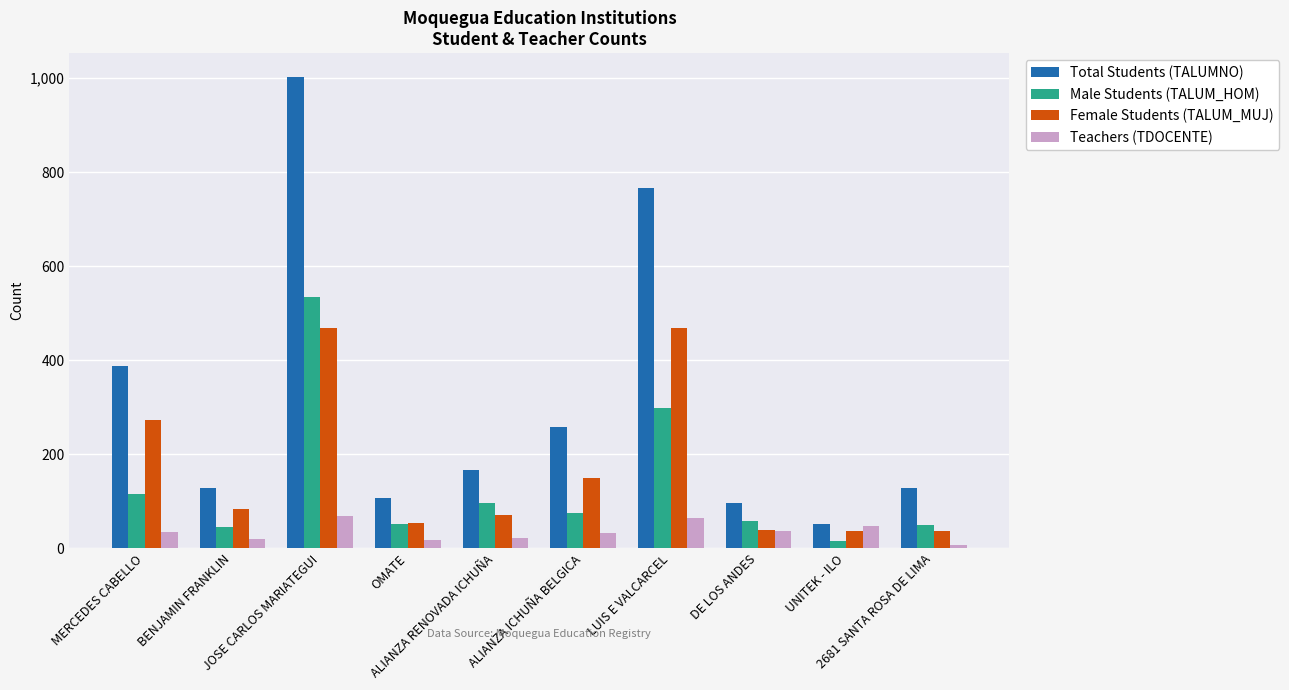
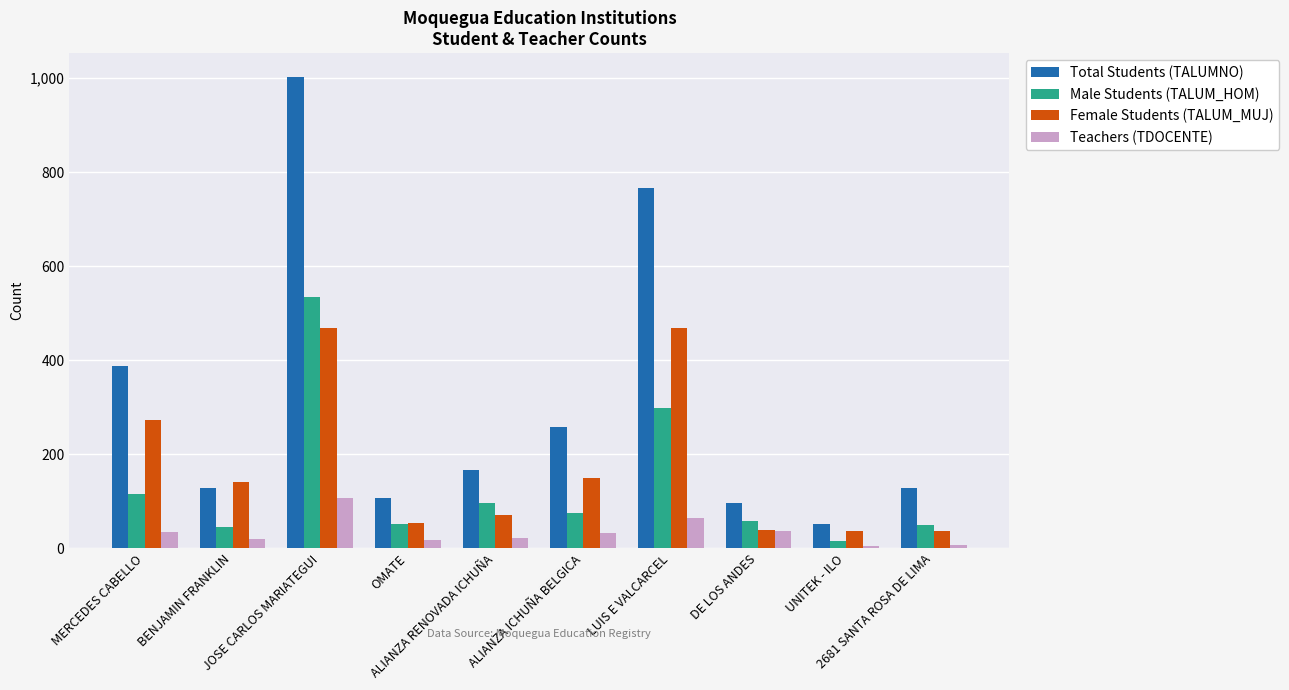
  {
    "Total Students (TALUMNO)": {
      "MERCEDES CABELLO": "390",
      "BENJAMIN FRANKLIN": "130",
      "JOSE CARLOS MARIATEGUI": "1,000",
      "OMATE": "110",
      "ALIANZA RENOVADA ICHUÑA": "170",
      "ALIANZA ICHUÑA BELGICA": "260",
      "LUIS E VALCARCEL": "770",
      "DE LOS ANDES": "100",
      "UNITEK - ILO": "50",
      "2681 SANTA ROSA DE LIMA": "130"
    },
    "Male Students (TALUM_HOM)": {
      "MERCEDES CABELLO": "120",
      "BENJAMIN FRANKLIN": "50",
      "JOSE CARLOS MARIATEGUI": "540",
      "OMATE": "50",
      "ALIANZA RENOVADA ICHUÑA": "100",
      "ALIANZA ICHUÑA BELGICA": "80",
      "LUIS E VALCARCEL": "300",
      "DE LOS ANDES": "60",
      "UNITEK - ILO": "20",
      "2681 SANTA ROSA DE LIMA": "50"
    },
    "Female Students (TALUM_MUJ)": {
      "MERCEDES CABELLO": "270",
-     "BENJAMIN FRANKLIN": "80",
+     "BENJAMIN FRANKLIN": "140",
      "JOSE CARLOS MARIATEGUI": "470",
      "OMATE": "50",
      "ALIANZA RENOVADA ICHUÑA": "70",
      "ALIANZA ICHUÑA BELGICA": "150",
      "LUIS E VALCARCEL": "470",
      "DE LOS ANDES": "40",
      "UNITEK - ILO": "40",
      "2681 SANTA ROSA DE LIMA": "40"
    },
    "Teachers (TDOCENTE)": {
      "MERCEDES CABELLO": "40",
      "BENJAMIN FRANKLIN": "20",
-     "JOSE CARLOS MARIATEGUI": "70",
+     "JOSE CARLOS MARIATEGUI": "110",
      "OMATE": "20",
      "ALIANZA RENOVADA ICHUÑA": "20",
      "ALIANZA ICHUÑA BELGICA": "30",
      "LUIS E VALCARCEL": "60",
      "DE LOS ANDES": "40",
-     "UNITEK - ILO": "50",
+     "UNITEK - ILO": "10",
      "2681 SANTA ROSA DE LIMA": "10"
    }
  }
